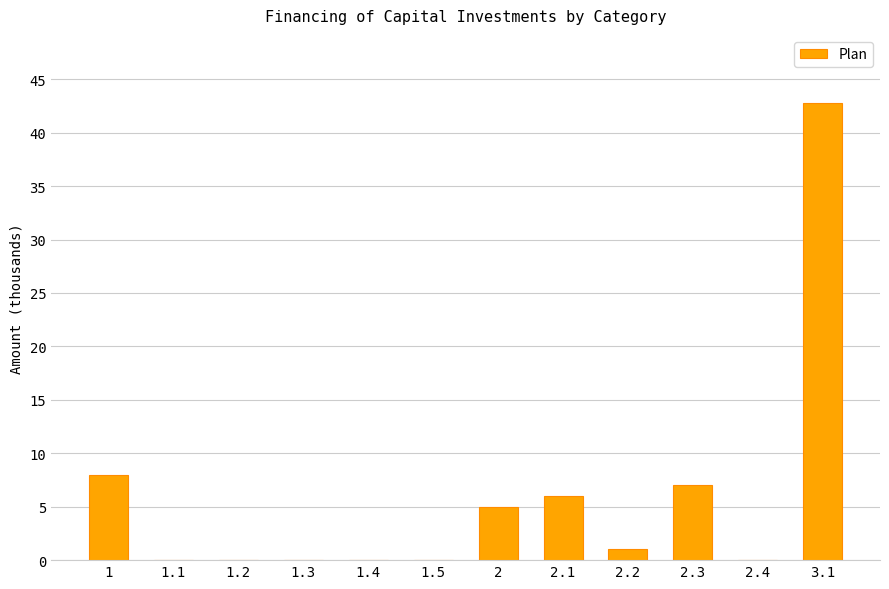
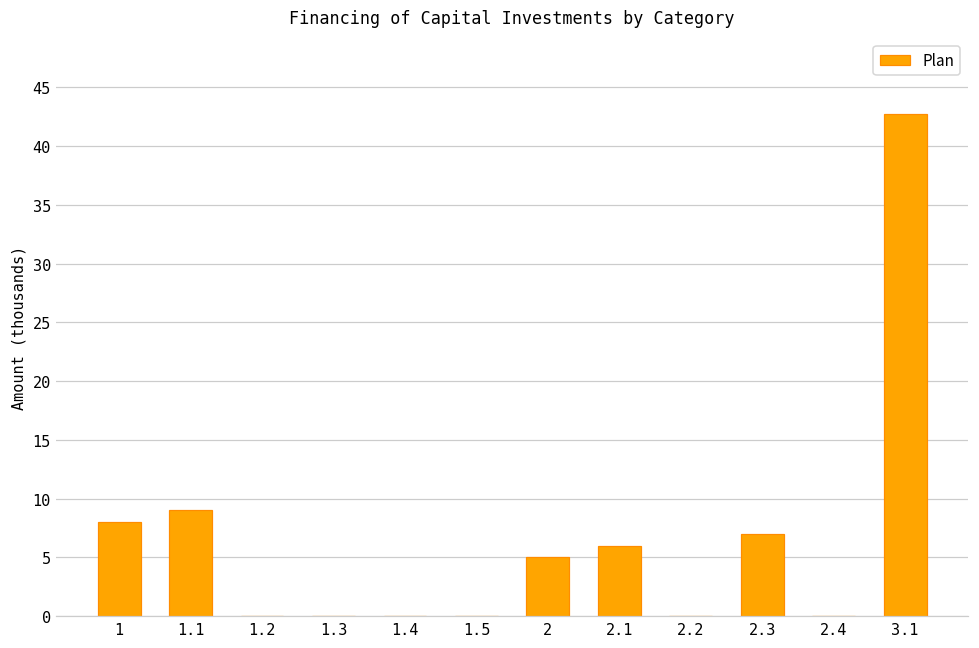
  {
    "1": 8,
-   "1.1": 0,
+   "1.1": 9,
    "1.2": 0,
    "1.3": 0,
    "1.4": 0,
    "1.5": 0,
    "2": 5,
    "2.1": 6,
-   "2.2": 1,
+   "2.2": 0,
    "2.3": 7,
    "2.4": 0,
    "3.1": 42.7
  }
